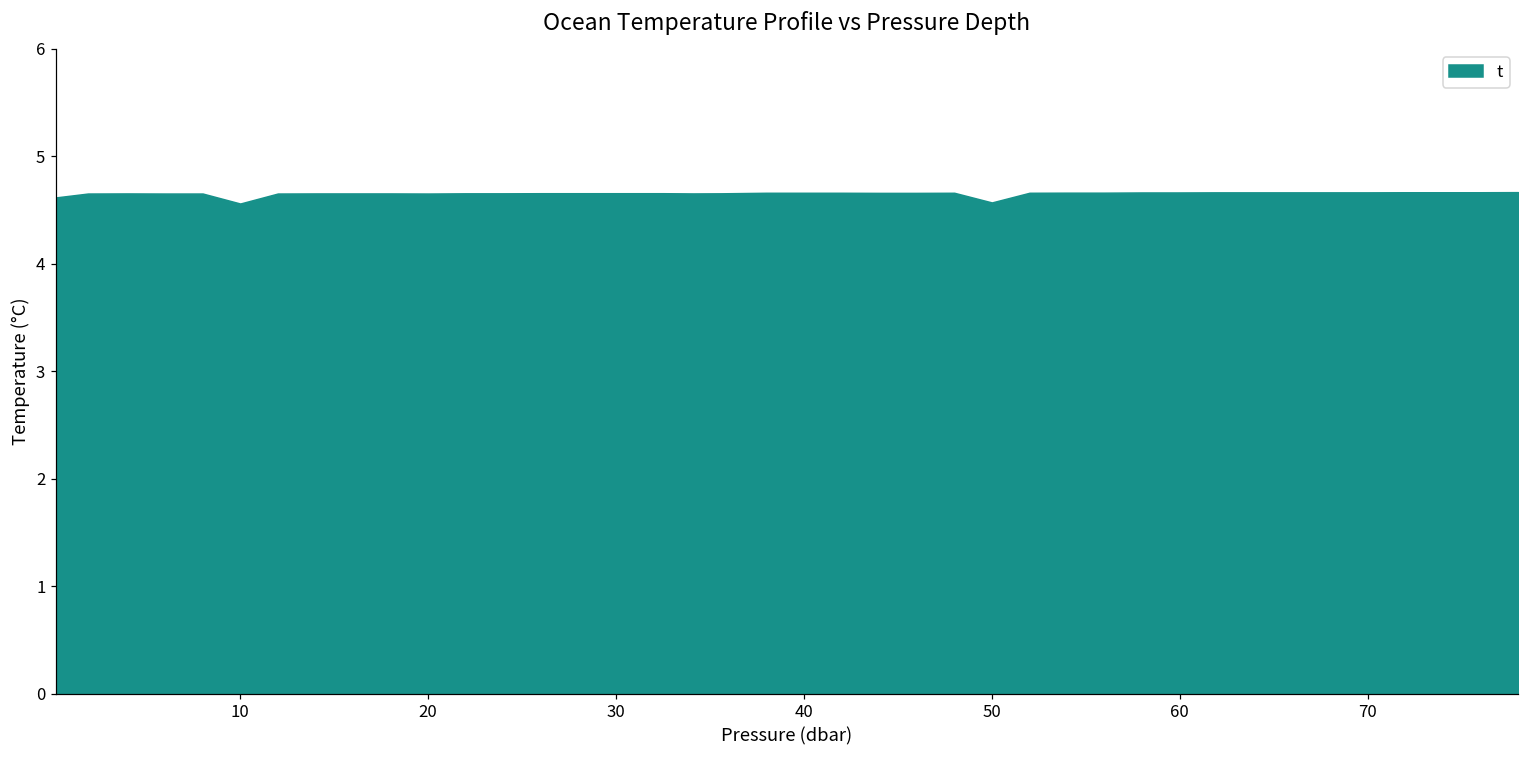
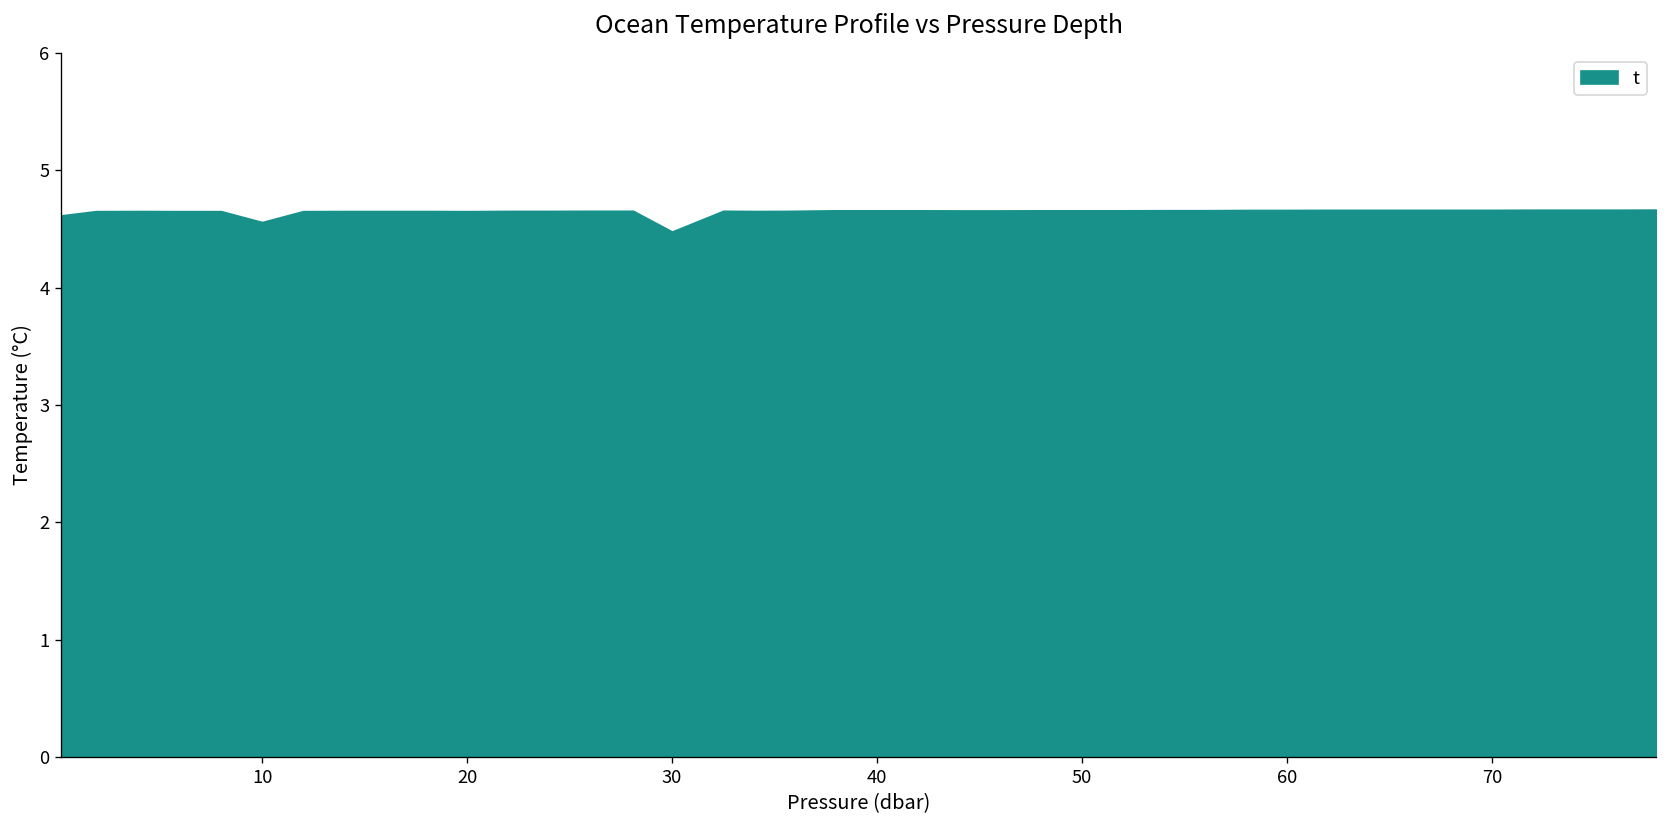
  {
    "10": 4.6,
    "20": 4.7,
-   "30": 4.7,
-   "50": 4.6,
+   "30": 4.5,
+   "50": 4.7,
    "70": 4.7
  }
